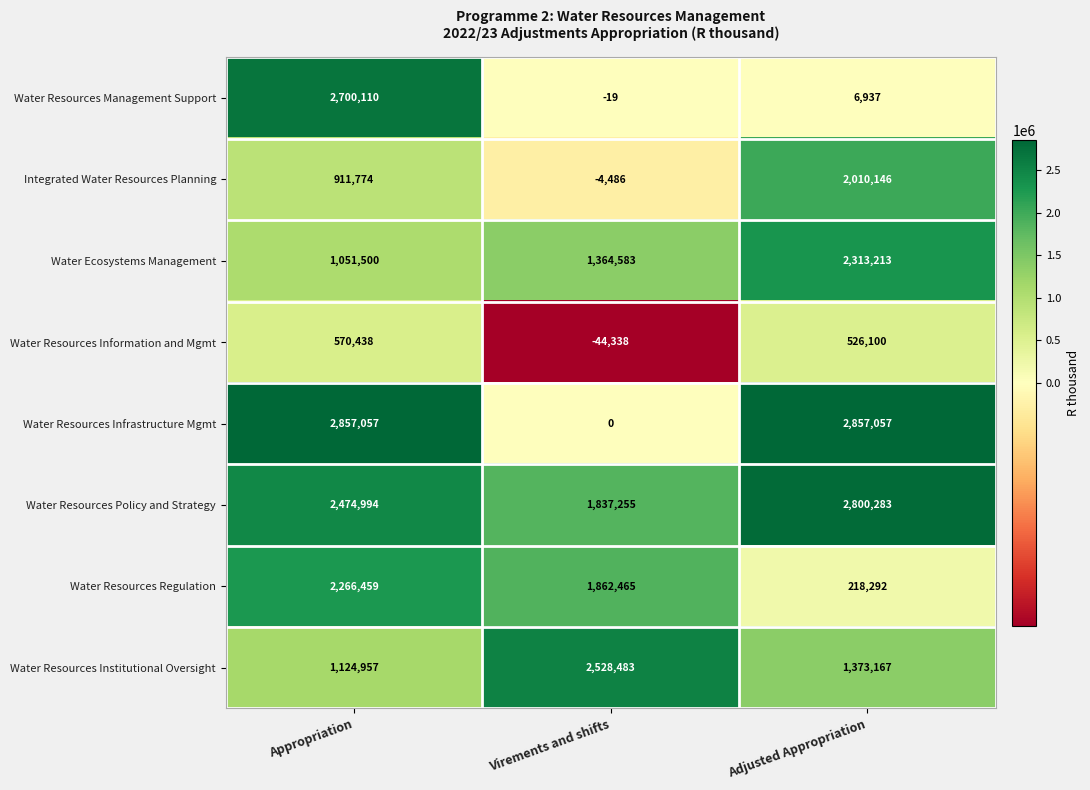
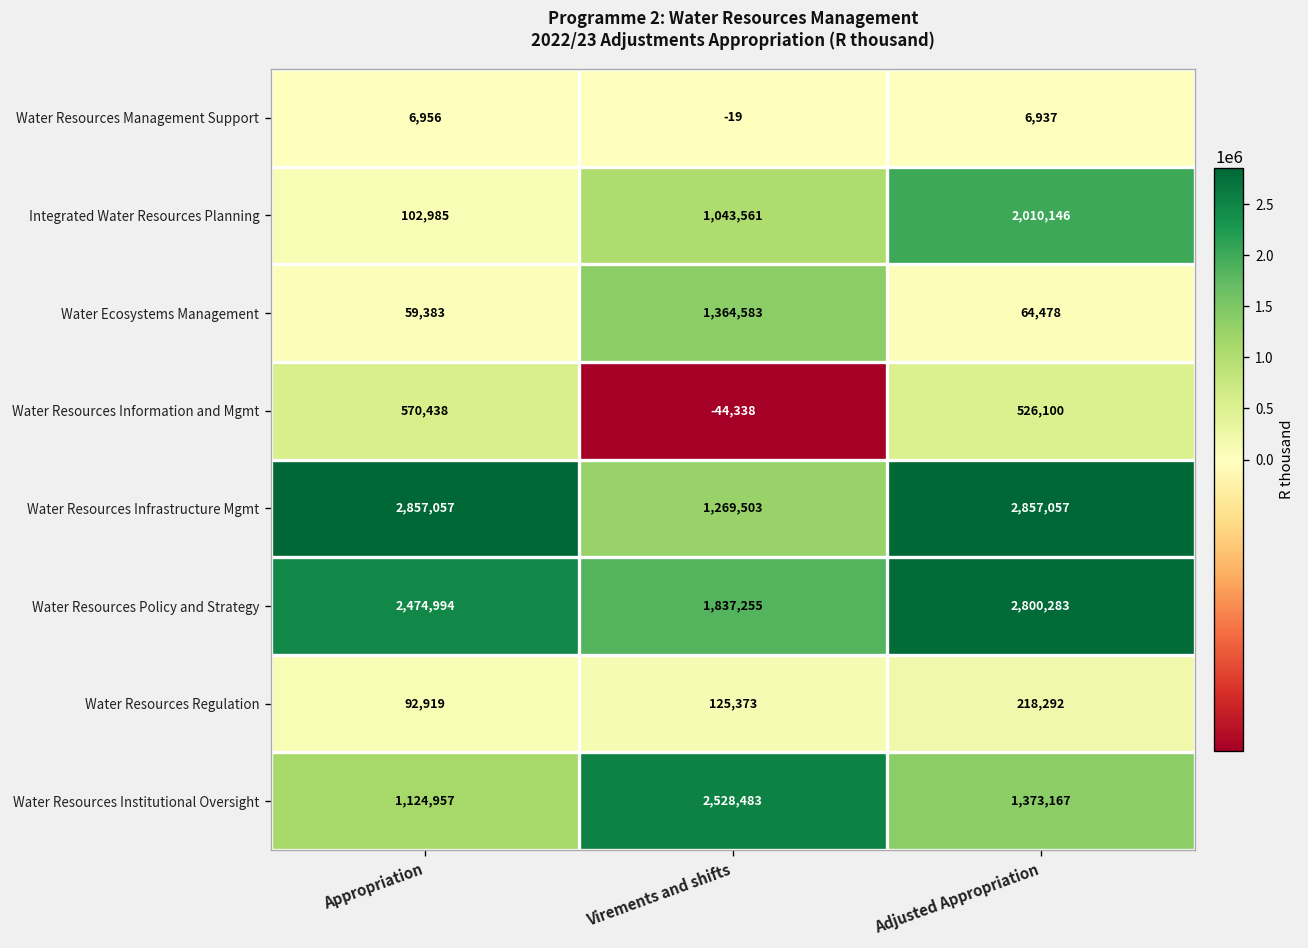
  {
    "Water Resources Management Support": {
-     "Appropriation": "2,700,110",
+     "Appropriation": "6,956",
      "Virements and shifts": "-19",
      "Adjusted Appropriation": "6,937"
    },
    "Integrated Water Resources Planning": {
-     "Appropriation": "911,774",
-     "Virements and shifts": "-4,486",
+     "Appropriation": "102,985",
+     "Virements and shifts": "1,043,561",
      "Adjusted Appropriation": "2,010,146"
    },
    "Water Ecosystems Management": {
-     "Appropriation": "1,051,500",
+     "Appropriation": "59,383",
      "Virements and shifts": "1,364,583",
-     "Adjusted Appropriation": "2,313,213"
+     "Adjusted Appropriation": "64,478"
    },
    "Water Resources Information and Mgmt": {
      "Appropriation": "570,438",
      "Virements and shifts": "-44,338",
      "Adjusted Appropriation": "526,100"
    },
    "Water Resources Infrastructure Mgmt": {
      "Appropriation": "2,857,057",
-     "Virements and shifts": "0",
+     "Virements and shifts": "1,269,503",
      "Adjusted Appropriation": "2,857,057"
    },
    "Water Resources Policy and Strategy": {
      "Appropriation": "2,474,994",
      "Virements and shifts": "1,837,255",
      "Adjusted Appropriation": "2,800,283"
    },
    "Water Resources Regulation": {
-     "Appropriation": "2,266,459",
-     "Virements and shifts": "1,862,465",
+     "Appropriation": "92,919",
+     "Virements and shifts": "125,373",
      "Adjusted Appropriation": "218,292"
    },
    "Water Resources Institutional Oversight": {
      "Appropriation": "1,124,957",
      "Virements and shifts": "2,528,483",
      "Adjusted Appropriation": "1,373,167"
    }
  }
